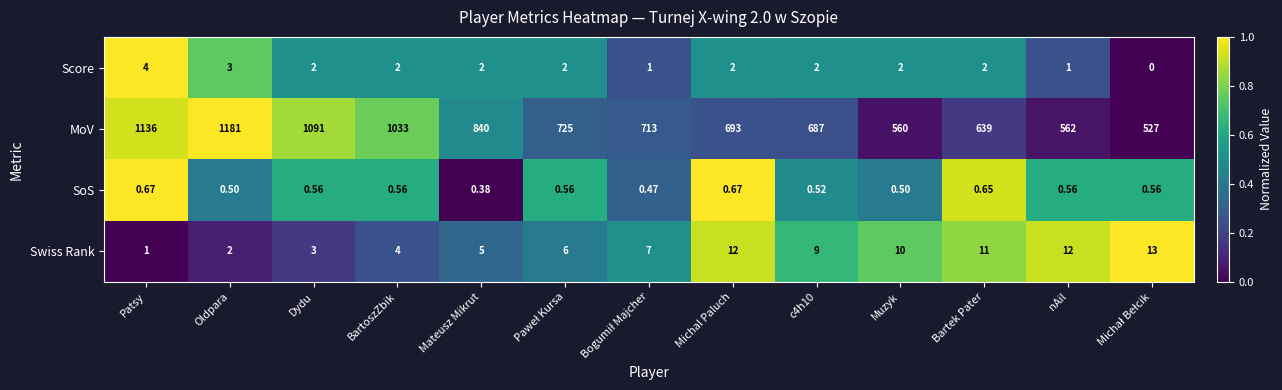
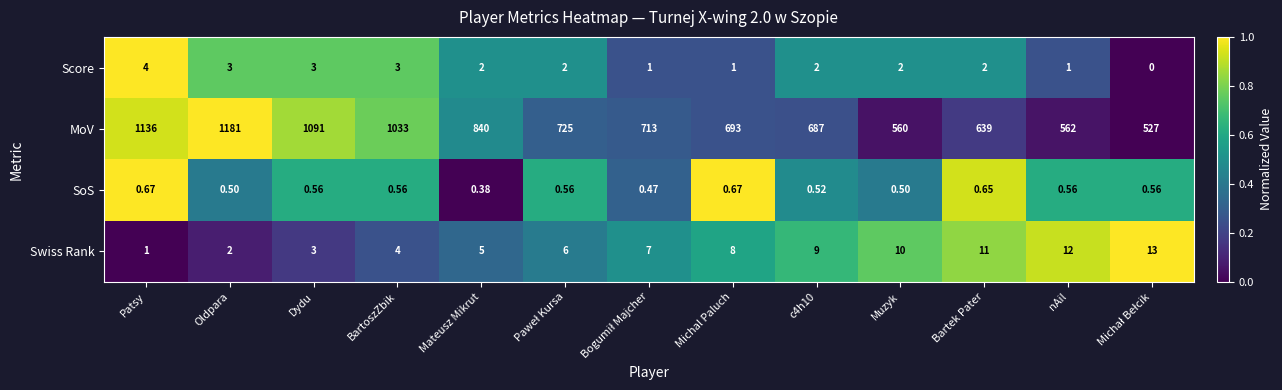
  {
    "Score": {
      "Patsy": 4,
      "Oldpara": 3,
-     "Dydu": 2,
-     "BartoszZbik": 2,
+     "Dydu": 3,
+     "BartoszZbik": 3,
      "Mateusz Mikrut": 2,
      "Paweł Kursa": 2,
      "Bogumił Majcher": 1,
-     "Michal Paluch": 2,
+     "Michal Paluch": 1,
      "c4h10": 2,
      "Muzyk": 2,
      "Bartek Pater": 2,
      "nAil": 1,
      "Michał Bełcik": 0
    },
    "MoV": {
      "Patsy": 1136,
      "Oldpara": 1181,
      "Dydu": 1091,
      "BartoszZbik": 1033,
      "Mateusz Mikrut": 840,
      "Paweł Kursa": 725,
      "Bogumił Majcher": 713,
      "Michal Paluch": 693,
      "c4h10": 687,
      "Muzyk": 560,
      "Bartek Pater": 639,
      "nAil": 562,
      "Michał Bełcik": 527
    },
    "SoS": {
      "Patsy": 0.67,
      "Oldpara": 0.50,
      "Dydu": 0.56,
      "BartoszZbik": 0.56,
      "Mateusz Mikrut": 0.38,
      "Paweł Kursa": 0.56,
      "Bogumił Majcher": 0.47,
      "Michal Paluch": 0.67,
      "c4h10": 0.52,
      "Muzyk": 0.50,
      "Bartek Pater": 0.65,
      "nAil": 0.56,
      "Michał Bełcik": 0.56
    },
    "Swiss Rank": {
      "Patsy": 1,
      "Oldpara": 2,
      "Dydu": 3,
      "BartoszZbik": 4,
      "Mateusz Mikrut": 5,
      "Paweł Kursa": 6,
      "Bogumił Majcher": 7,
-     "Michal Paluch": 12,
+     "Michal Paluch": 8,
      "c4h10": 9,
      "Muzyk": 10,
      "Bartek Pater": 11,
      "nAil": 12,
      "Michał Bełcik": 13
    }
  }
